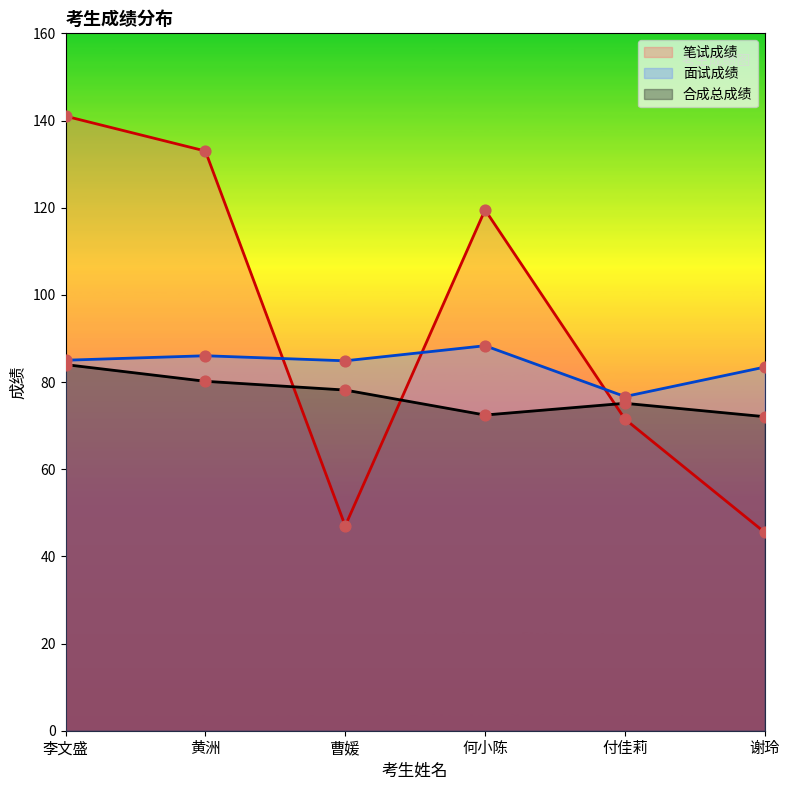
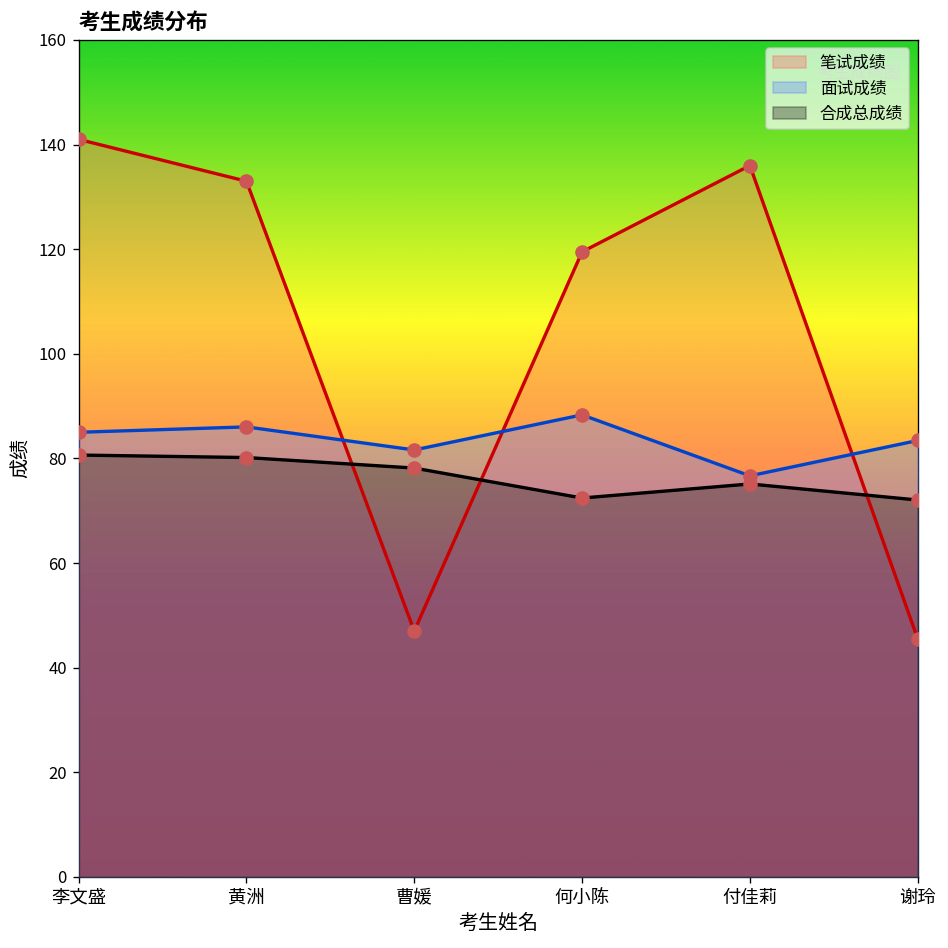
  {
    "笔试成绩": {
      "李文盛": 141,
      "黄洲": 133,
      "曹媛": 47,
      "何小陈": 120,
-     "付佳莉": 72,
+     "付佳莉": 136,
      "谢玲": 46
    },
    "面试成绩": {
      "李文盛": 85,
      "黄洲": 86,
-     "曹媛": 85,
+     "曹媛": 82,
      "何小陈": 88,
      "付佳莉": 77,
      "谢玲": 83
    },
    "合成总成绩": {
-     "李文盛": 84,
+     "李文盛": 81,
      "黄洲": 80,
      "曹媛": 78,
      "何小陈": 72,
      "付佳莉": 75,
      "谢玲": 72
    }
  }
